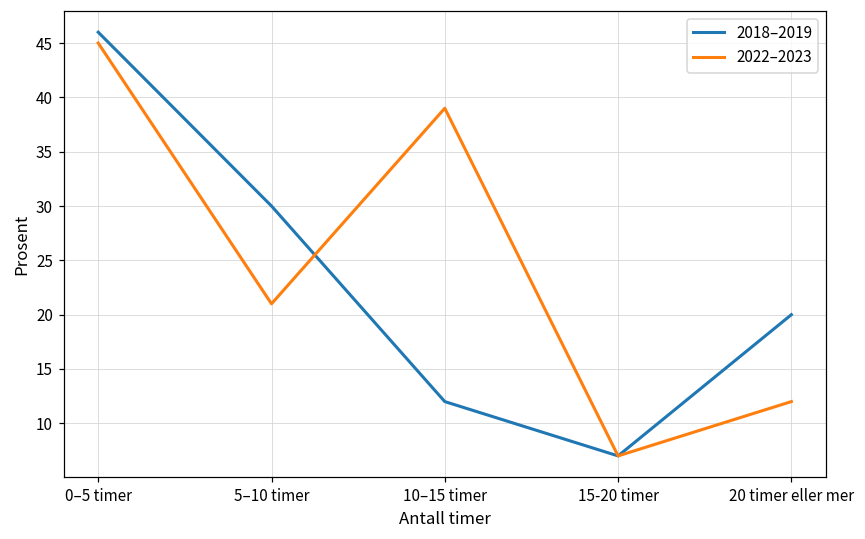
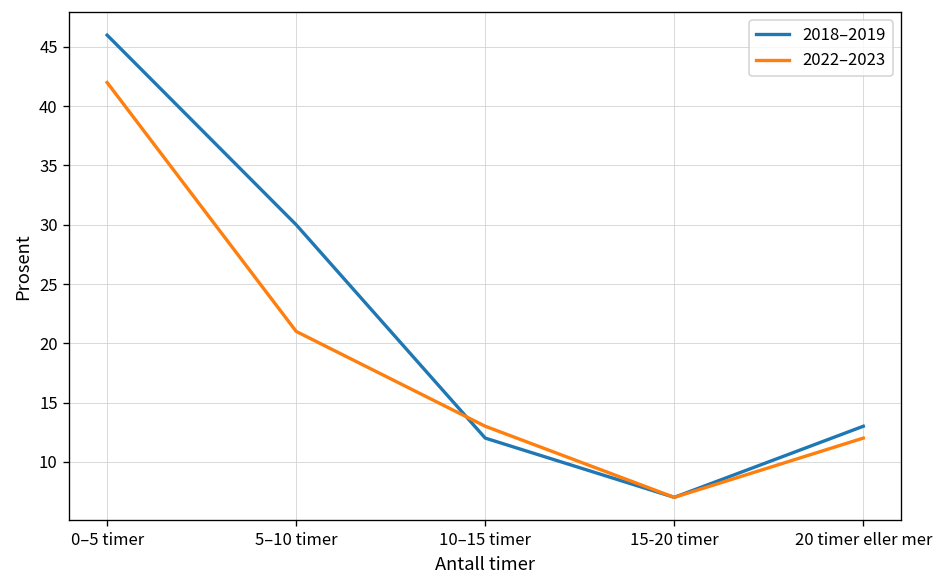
  {
    "2018–2019": {
      "0–5 timer": 46,
      "5–10 timer": 30,
      "10–15 timer": 12,
-     "20 timer eller mer": 20
+     "20 timer eller mer": 13
    },
    "2022–2023": {
-     "0–5 timer": 45,
+     "0–5 timer": 42,
      "5–10 timer": 21,
-     "10–15 timer": 39,
+     "10–15 timer": 13,
      "20 timer eller mer": 12
    }
  }
